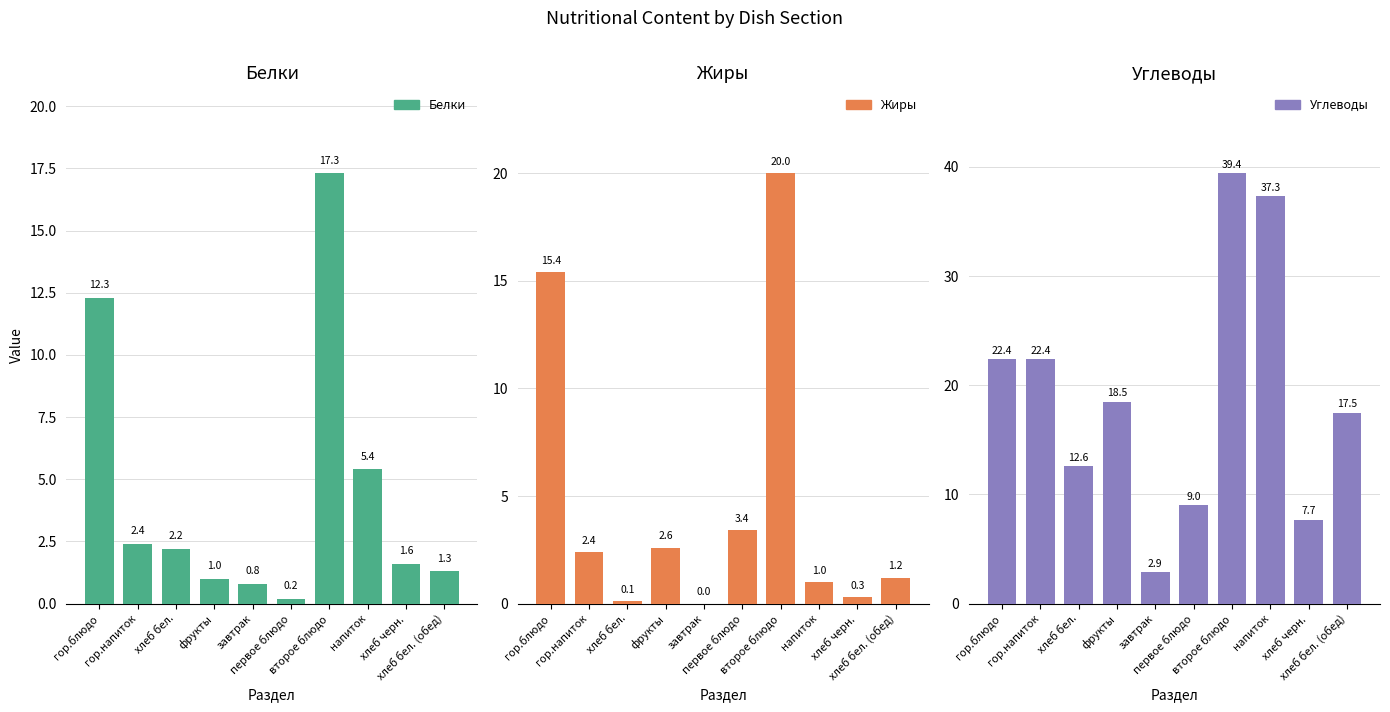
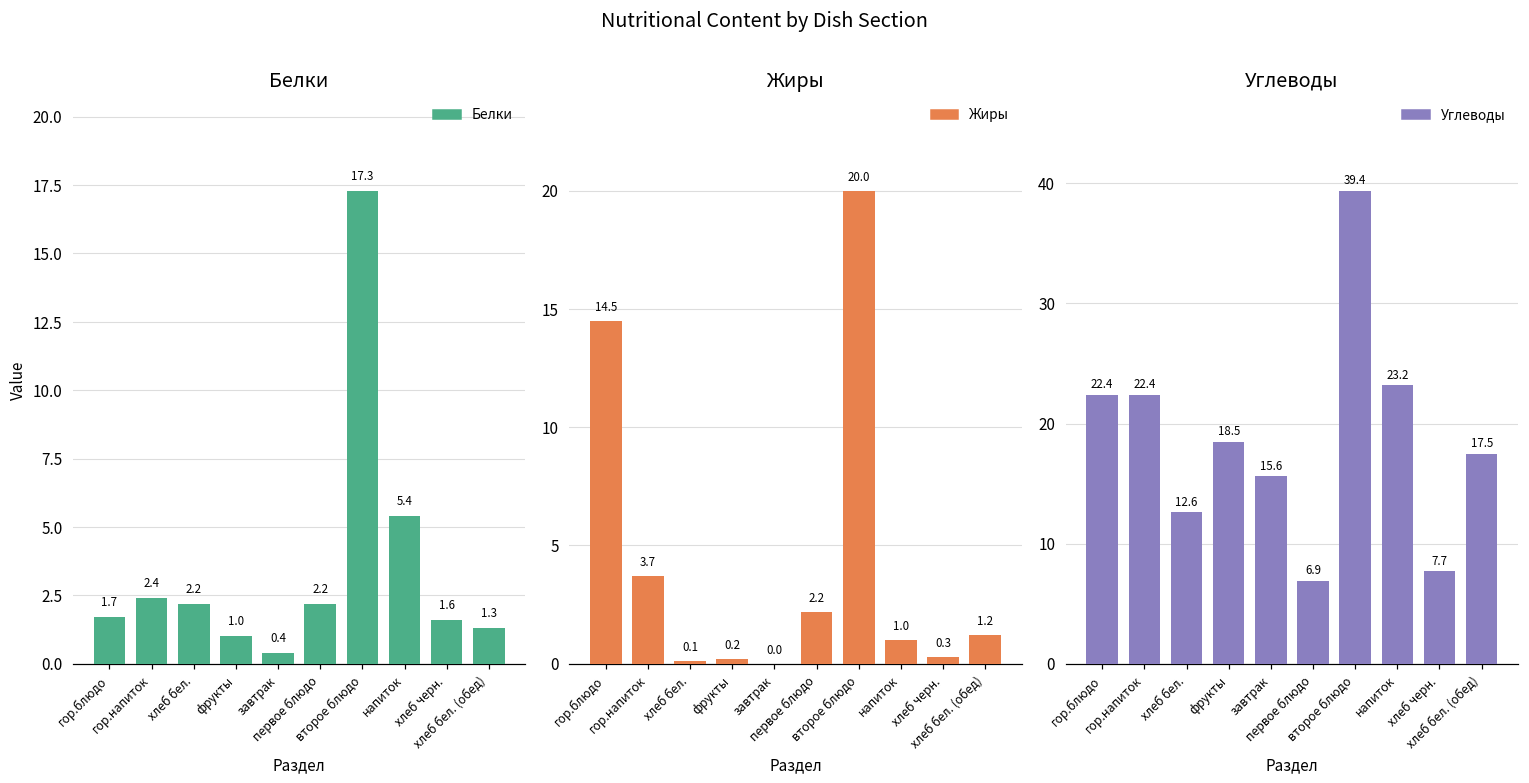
  {
    "Белки": {
-     "гор.блюдо": 12.3,
+     "гор.блюдо": 1.7,
      "гор.напиток": 2.4,
      "хлеб бел.": 2.2,
      "фрукты": 1.0,
-     "завтрак": 0.8,
-     "первое блюдо": 0.2,
+     "завтрак": 0.4,
+     "первое блюдо": 2.2,
      "второе блюдо": 17.3,
      "напиток": 5.4,
      "хлеб черн.": 1.6,
      "хлеб бел. (обед)": 1.3
    },
    "Жиры": {
-     "гор.блюдо": 15.4,
-     "гор.напиток": 2.4,
+     "гор.блюдо": 14.5,
+     "гор.напиток": 3.7,
      "хлеб бел.": 0.1,
-     "фрукты": 2.6,
+     "фрукты": 0.2,
      "завтрак": 0.0,
-     "первое блюдо": 3.4,
+     "первое блюдо": 2.2,
      "второе блюдо": 20.0,
      "напиток": 1.0,
      "хлеб черн.": 0.3,
      "хлеб бел. (обед)": 1.2
    },
    "Углеводы": {
      "гор.блюдо": 22.4,
      "гор.напиток": 22.4,
      "хлеб бел.": 12.6,
      "фрукты": 18.5,
-     "завтрак": 2.9,
-     "первое блюдо": 9.0,
+     "завтрак": 15.6,
+     "первое блюдо": 6.9,
      "второе блюдо": 39.4,
-     "напиток": 37.3,
+     "напиток": 23.2,
      "хлеб черн.": 7.7,
      "хлеб бел. (обед)": 17.5
    }
  }
